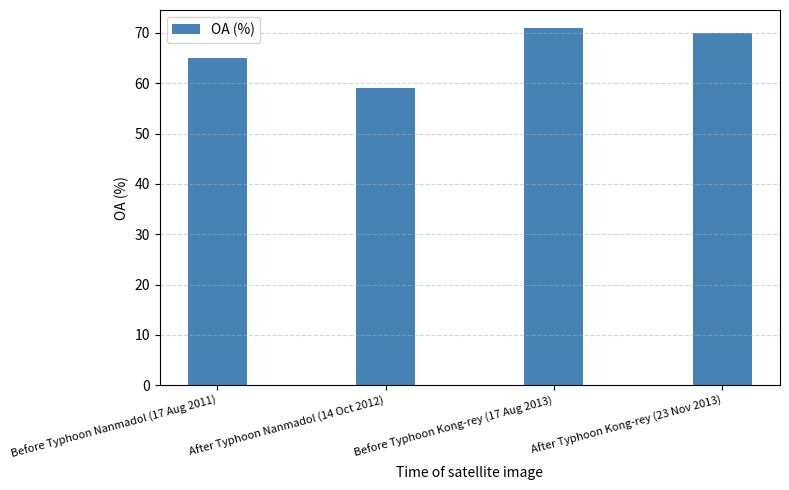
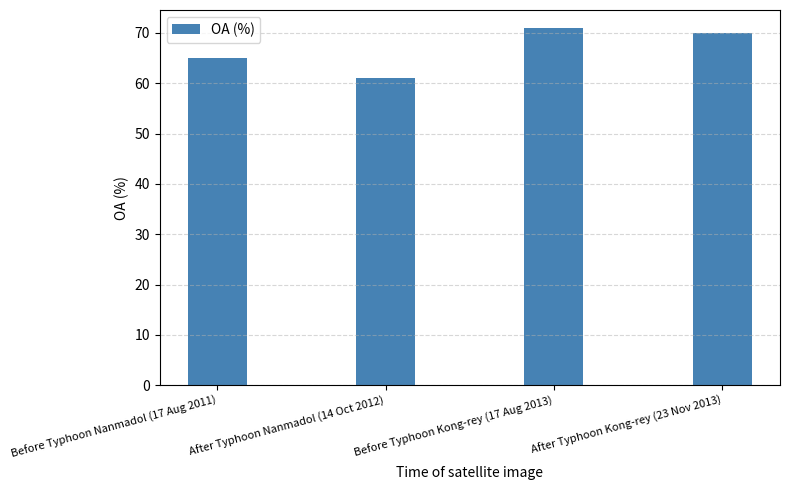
  {
    "Before Typhoon Nanmadol (17 Aug 2011)": 65,
-   "After Typhoon Nanmadol (14 Oct 2012)": 59,
+   "After Typhoon Nanmadol (14 Oct 2012)": 61,
    "Before Typhoon Kong-rey (17 Aug 2013)": 71,
    "After Typhoon Kong-rey (23 Nov 2013)": 70
  }
